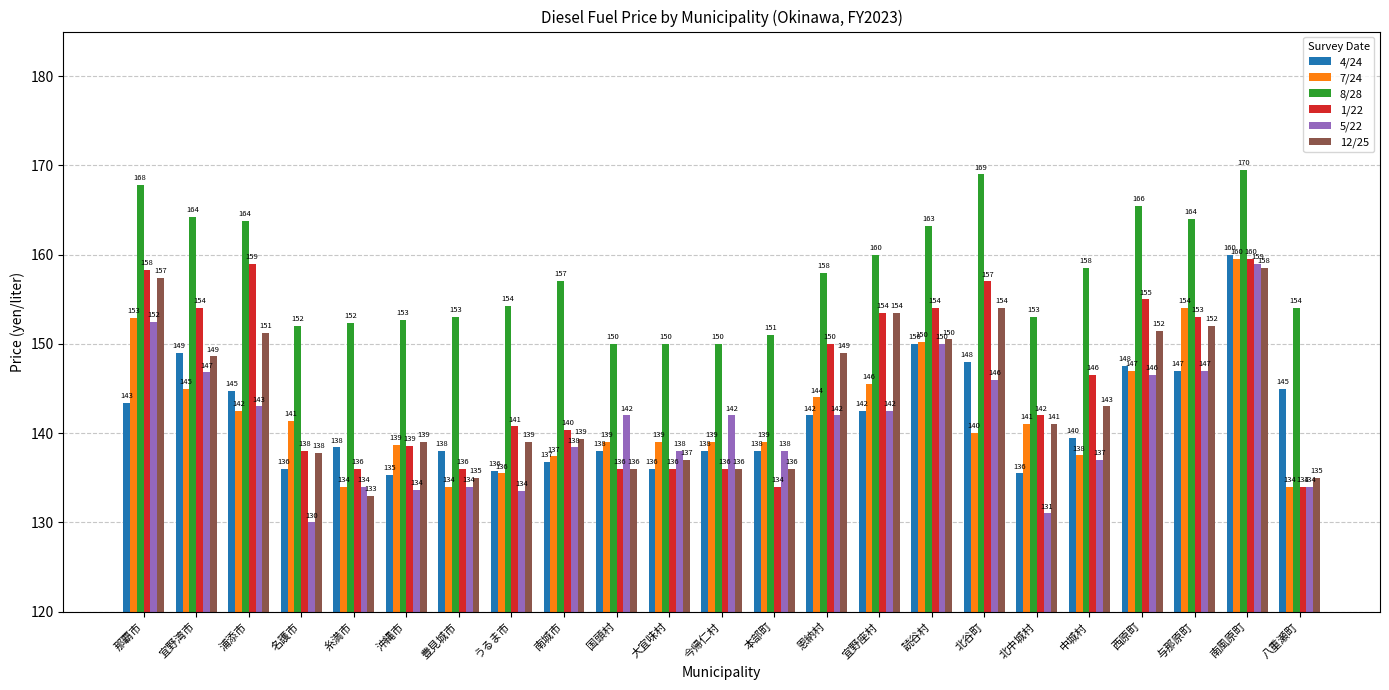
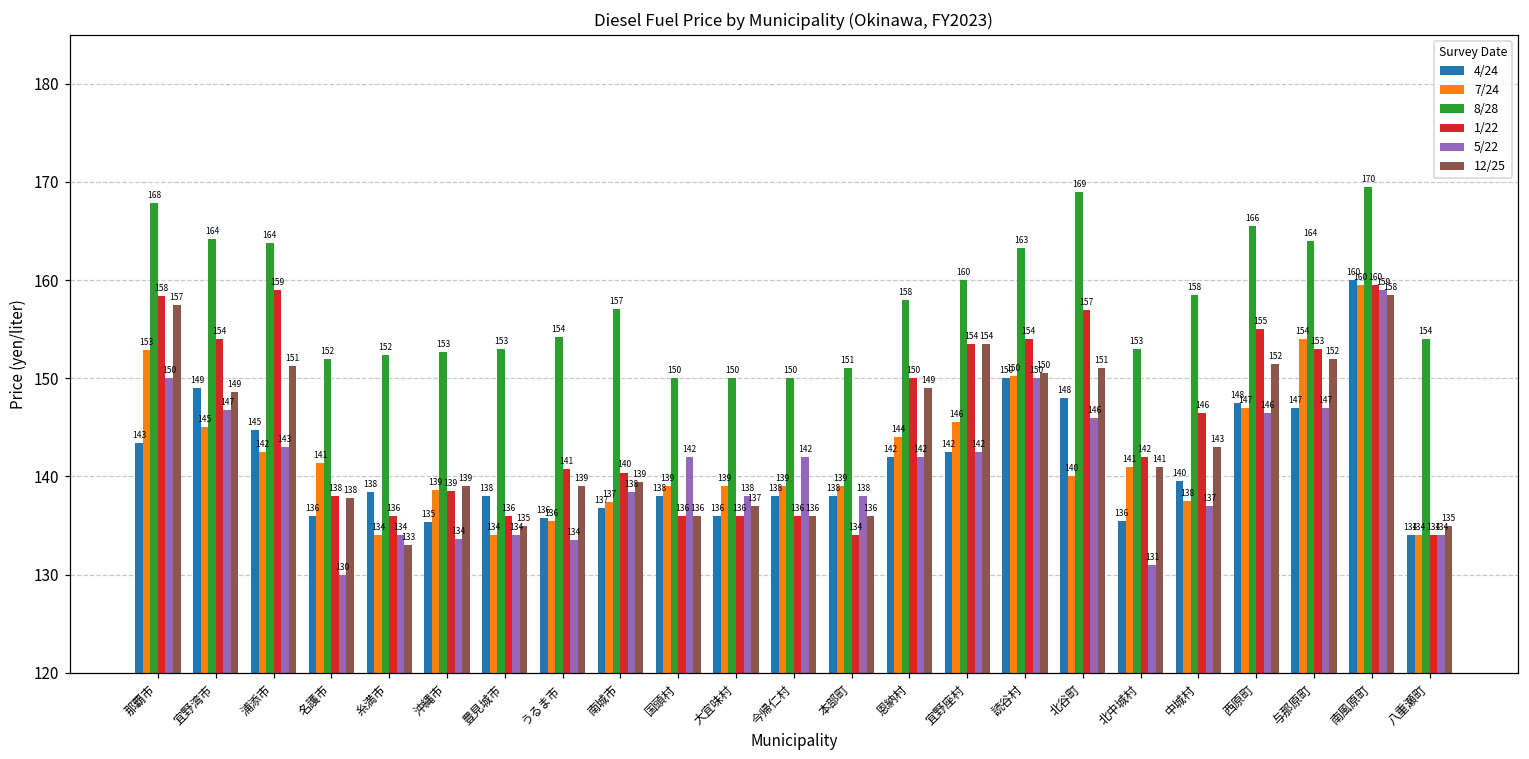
  {
    "4/24": {
      "那覇市": 143,
      "宜野湾市": 149,
      "浦添市": 145,
      "名護市": 136,
      "糸満市": 138,
      "沖縄市": 135,
      "豊見城市": 138,
      "国頭村": 138,
      "大宜味村": 136,
      "今帰仁村": 138,
      "本部町": 138,
      "恩納村": 142,
      "宜野座村": 142,
      "北谷町": 148,
      "北中城村": 136,
      "中城村": 140,
      "与那原町": 147,
-     "八重瀬町": 145
+     "八重瀬町": 134
    },
    "7/24": {
      "那覇市": 153,
      "宜野湾市": 145,
      "浦添市": 142,
      "名護市": 141,
      "糸満市": 134,
      "沖縄市": 139,
      "豊見城市": 134,
      "国頭村": 139,
      "大宜味村": 139,
      "今帰仁村": 139,
      "本部町": 139,
      "恩納村": 144,
      "宜野座村": 146,
      "北谷町": 140,
      "北中城村": 141,
      "中城村": 138,
      "与那原町": 154,
      "八重瀬町": 134
    },
    "8/28": {
      "那覇市": 168,
      "宜野湾市": 164,
      "浦添市": 164,
      "名護市": 152,
      "糸満市": 152,
      "沖縄市": 153,
      "豊見城市": 153,
      "うるま市": 154,
      "南城市": 157,
      "国頭村": 150,
      "大宜味村": 150,
      "今帰仁村": 150,
      "本部町": 151,
      "恩納村": 158,
      "宜野座村": 160,
      "読谷村": 163,
      "北谷町": 169,
      "北中城村": 153,
      "中城村": 158,
      "西原町": 166,
      "与那原町": 164,
      "南風原町": 170,
      "八重瀬町": 154
    },
    "1/22": {
      "那覇市": 158,
      "宜野湾市": 154,
      "浦添市": 159,
      "名護市": 138,
      "糸満市": 136,
      "沖縄市": 139,
      "豊見城市": 136,
      "うるま市": 141,
      "南城市": 140,
      "国頭村": 136,
      "大宜味村": 136,
      "今帰仁村": 136,
      "本部町": 134,
      "恩納村": 150,
      "宜野座村": 154,
      "読谷村": 154,
      "北谷町": 157,
      "北中城村": 142,
      "中城村": 146,
      "西原町": 155,
      "与那原町": 153
    },
    "5/22": {
-     "那覇市": 152,
+     "那覇市": 150,
      "宜野湾市": 147,
      "浦添市": 143,
      "名護市": 130,
      "糸満市": 134,
      "沖縄市": 134,
      "豊見城市": 134,
      "うるま市": 134,
      "南城市": 138,
      "国頭村": 142,
      "大宜味村": 138,
      "今帰仁村": 142,
      "本部町": 138,
      "恩納村": 142,
      "宜野座村": 142,
      "北谷町": 146,
      "北中城村": 131,
      "中城村": 137,
      "西原町": 146,
      "与那原町": 147
    },
    "12/25": {
      "那覇市": 157,
      "宜野湾市": 149,
      "浦添市": 151,
      "名護市": 138,
      "糸満市": 133,
      "沖縄市": 139,
      "豊見城市": 135,
      "うるま市": 139,
      "南城市": 139,
      "国頭村": 136,
      "大宜味村": 137,
      "今帰仁村": 136,
      "本部町": 136,
      "恩納村": 149,
      "宜野座村": 154,
-     "北谷町": 154,
+     "北谷町": 151,
      "北中城村": 141,
      "中城村": 143,
      "西原町": 152,
      "与那原町": 152,
      "八重瀬町": 135
    }
  }
